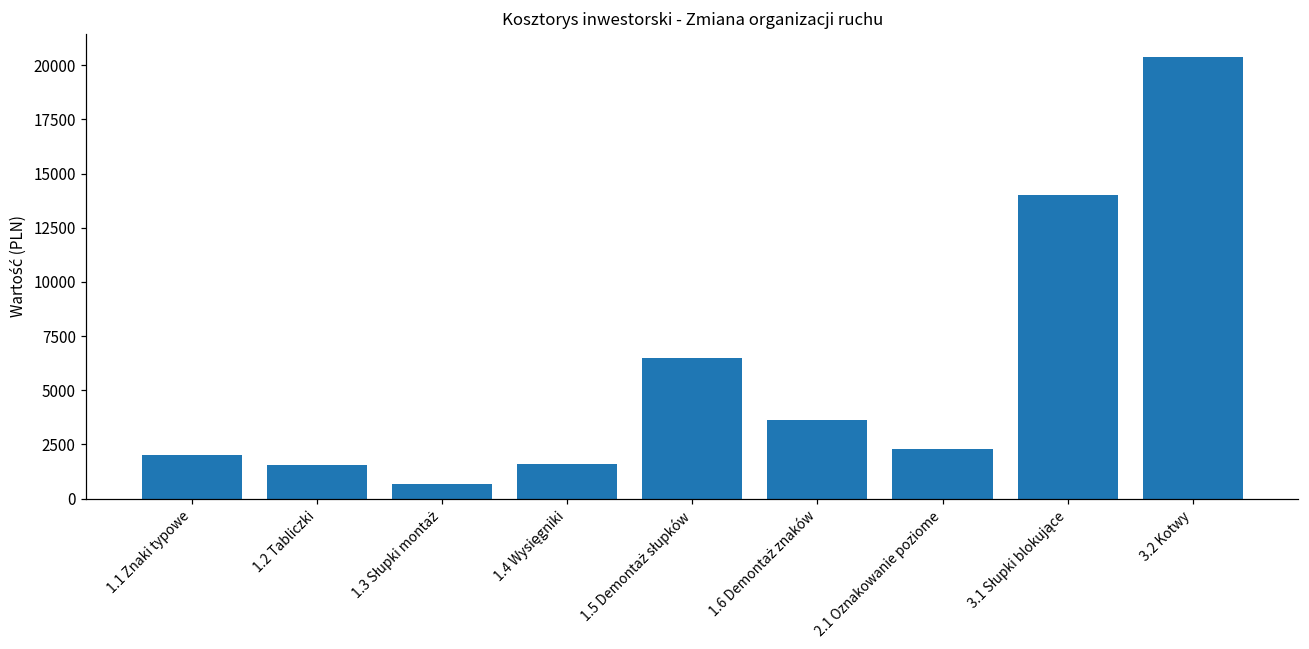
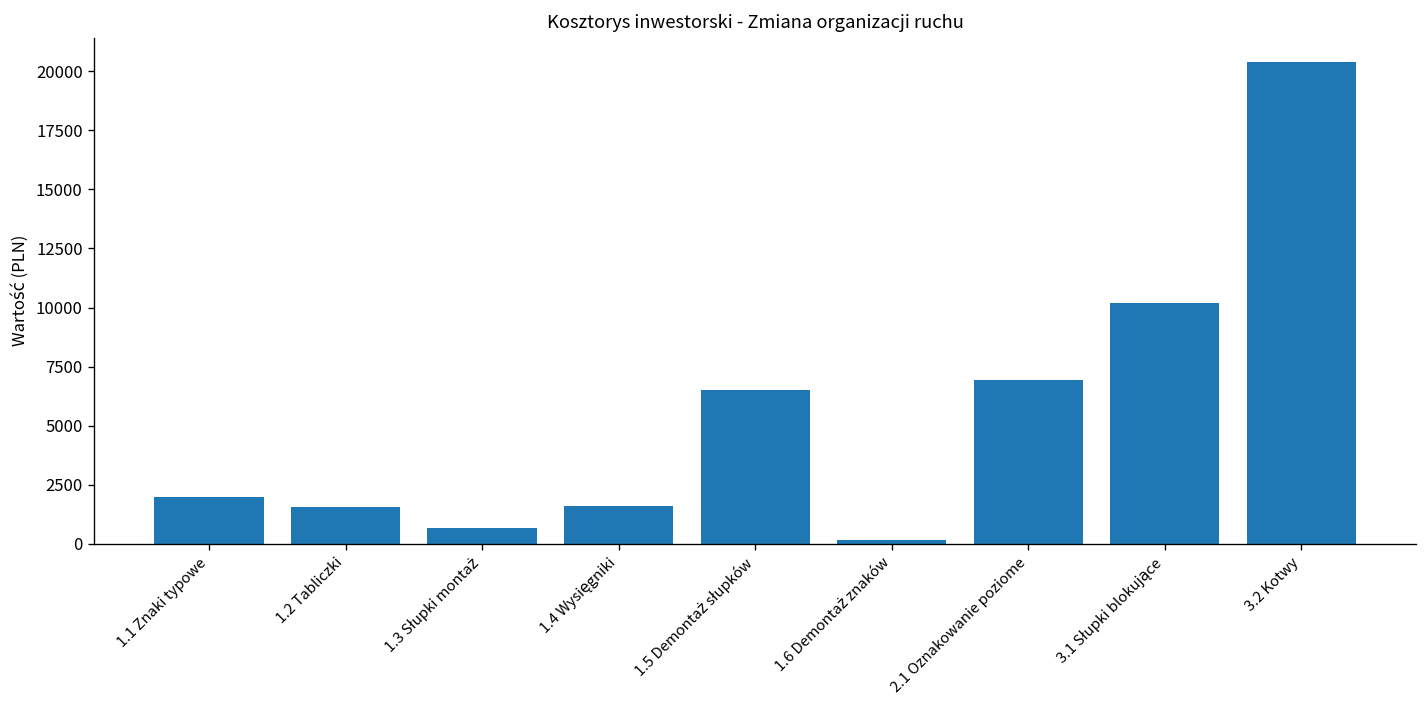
  {
    "1.1 Znaki typowe": 2000,
    "1.2 Tabliczki": 1500,
    "1.3 Słupki montaż": 700,
    "1.4 Wysięgniki": 1600,
    "1.5 Demontaż słupków": 6500,
-   "1.6 Demontaż znaków": 3600,
-   "2.1 Oznakowanie poziome": 2300,
-   "3.1 Słupki blokujące": 14000,
+   "1.6 Demontaż znaków": 200,
+   "2.1 Oznakowanie poziome": 6900,
+   "3.1 Słupki blokujące": 10200,
    "3.2 Kotwy": 20400
  }
